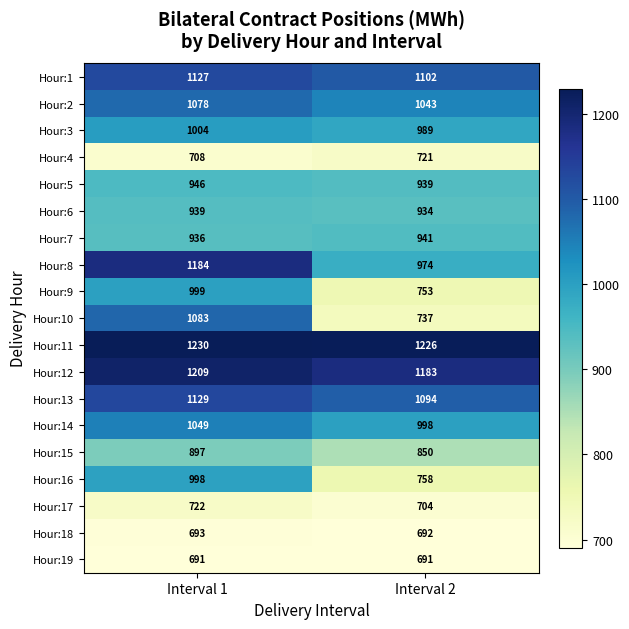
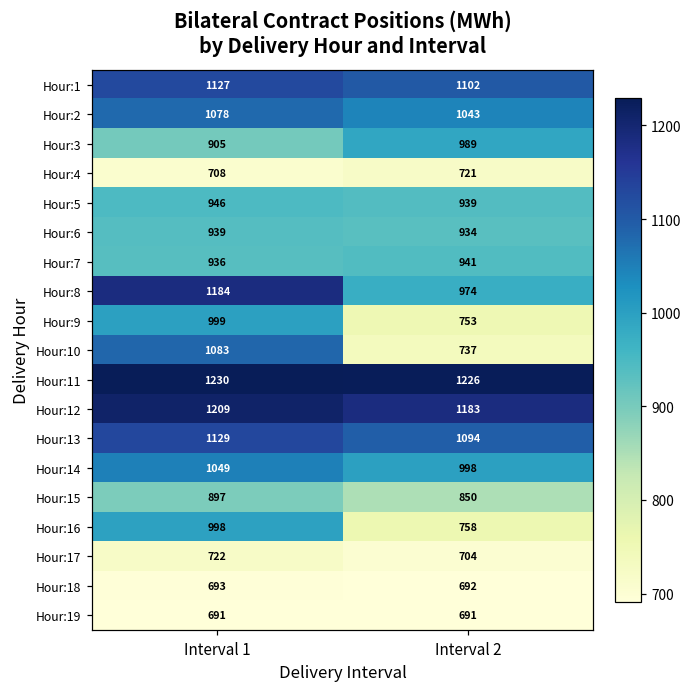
  {
    "Hour:1": {
      "Interval 1": 1127,
      "Interval 2": 1102
    },
    "Hour:2": {
      "Interval 1": 1078,
      "Interval 2": 1043
    },
    "Hour:3": {
-     "Interval 1": 1004,
+     "Interval 1": 905,
      "Interval 2": 989
    },
    "Hour:4": {
      "Interval 1": 708,
      "Interval 2": 721
    },
    "Hour:5": {
      "Interval 1": 946,
      "Interval 2": 939
    },
    "Hour:6": {
      "Interval 1": 939,
      "Interval 2": 934
    },
    "Hour:7": {
      "Interval 1": 936,
      "Interval 2": 941
    },
    "Hour:8": {
      "Interval 1": 1184,
      "Interval 2": 974
    },
    "Hour:9": {
      "Interval 1": 999,
      "Interval 2": 753
    },
    "Hour:10": {
      "Interval 1": 1083,
      "Interval 2": 737
    },
    "Hour:11": {
      "Interval 1": 1230,
      "Interval 2": 1226
    },
    "Hour:12": {
      "Interval 1": 1209,
      "Interval 2": 1183
    },
    "Hour:13": {
      "Interval 1": 1129,
      "Interval 2": 1094
    },
    "Hour:14": {
      "Interval 1": 1049,
      "Interval 2": 998
    },
    "Hour:15": {
      "Interval 1": 897,
      "Interval 2": 850
    },
    "Hour:16": {
      "Interval 1": 998,
      "Interval 2": 758
    },
    "Hour:17": {
      "Interval 1": 722,
      "Interval 2": 704
    },
    "Hour:18": {
      "Interval 1": 693,
      "Interval 2": 692
    },
    "Hour:19": {
      "Interval 1": 691,
      "Interval 2": 691
    }
  }
